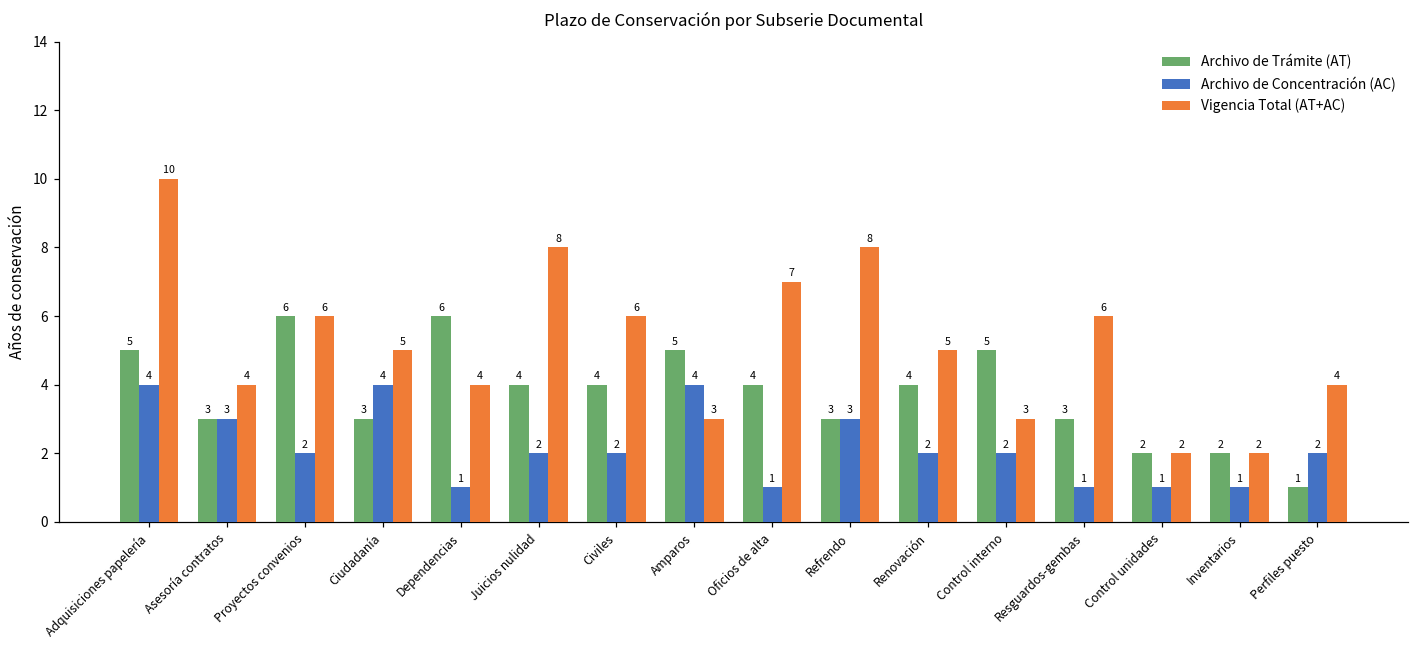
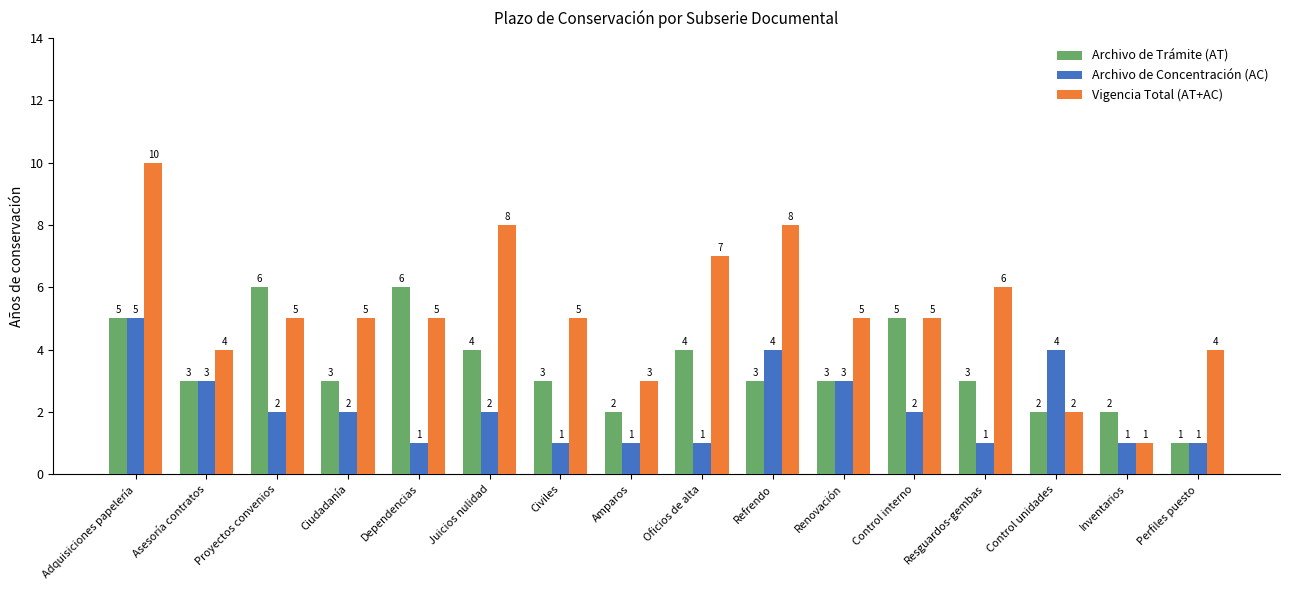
  {
    "Archivo de Trámite (AT)": {
      "Adquisiciones papelería": 5,
      "Asesoría contratos": 3,
      "Proyectos convenios": 6,
      "Ciudadanía": 3,
      "Dependencias": 6,
      "Juicios nulidad": 4,
-     "Civiles": 4,
-     "Amparos": 5,
+     "Civiles": 3,
+     "Amparos": 2,
      "Oficios de alta": 4,
      "Refrendo": 3,
-     "Renovación": 4,
+     "Renovación": 3,
      "Control interno": 5,
      "Resguardos-gembas": 3,
      "Control unidades": 2,
      "Inventarios": 2,
      "Perfiles puesto": 1
    },
    "Archivo de Concentración (AC)": {
-     "Adquisiciones papelería": 4,
+     "Adquisiciones papelería": 5,
      "Asesoría contratos": 3,
      "Proyectos convenios": 2,
-     "Ciudadanía": 4,
+     "Ciudadanía": 2,
      "Dependencias": 1,
      "Juicios nulidad": 2,
-     "Civiles": 2,
-     "Amparos": 4,
+     "Civiles": 1,
+     "Amparos": 1,
      "Oficios de alta": 1,
-     "Refrendo": 3,
-     "Renovación": 2,
+     "Refrendo": 4,
+     "Renovación": 3,
      "Control interno": 2,
      "Resguardos-gembas": 1,
-     "Control unidades": 1,
+     "Control unidades": 4,
      "Inventarios": 1,
-     "Perfiles puesto": 2
+     "Perfiles puesto": 1
    },
    "Vigencia Total (AT+AC)": {
      "Adquisiciones papelería": 10,
      "Asesoría contratos": 4,
-     "Proyectos convenios": 6,
+     "Proyectos convenios": 5,
      "Ciudadanía": 5,
-     "Dependencias": 4,
+     "Dependencias": 5,
      "Juicios nulidad": 8,
-     "Civiles": 6,
+     "Civiles": 5,
      "Amparos": 3,
      "Oficios de alta": 7,
      "Refrendo": 8,
      "Renovación": 5,
-     "Control interno": 3,
+     "Control interno": 5,
      "Resguardos-gembas": 6,
      "Control unidades": 2,
-     "Inventarios": 2,
+     "Inventarios": 1,
      "Perfiles puesto": 4
    }
  }
